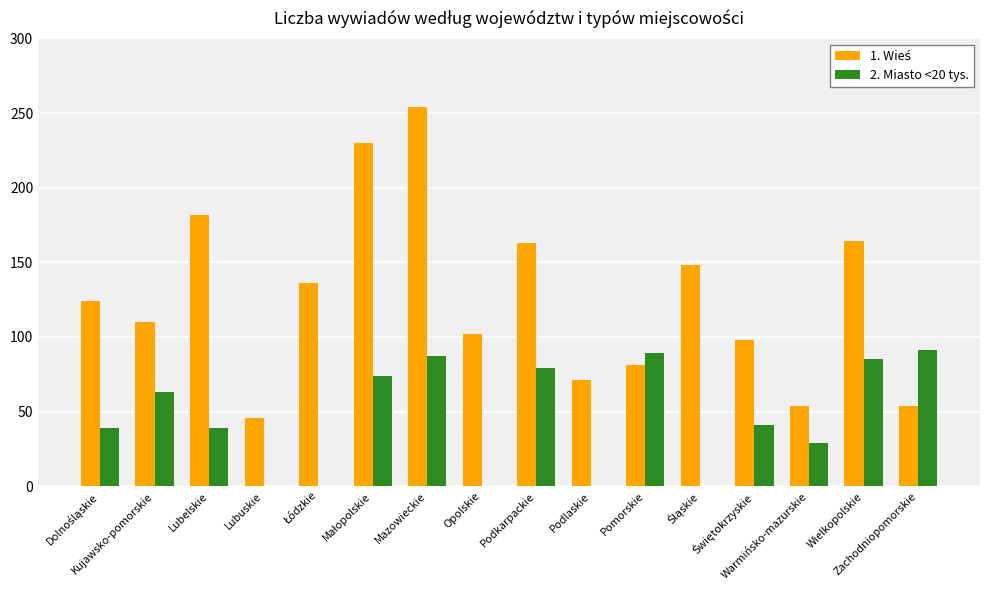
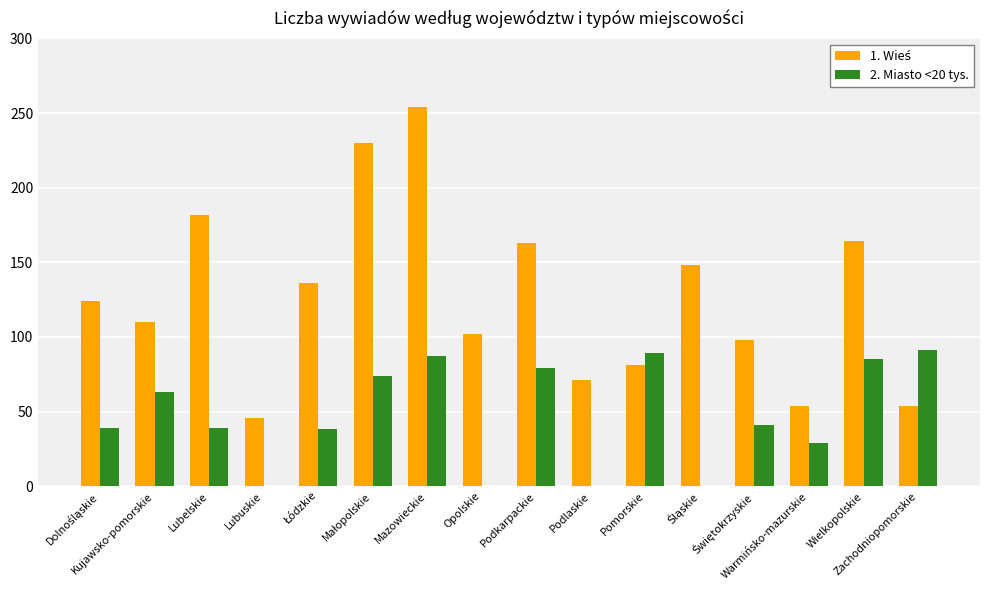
  {
    "1. Wieś": {
      "Dolnośląskie": 124,
      "Kujawsko-pomorskie": 110,
      "Lubelskie": 182,
      "Lubuskie": 46,
      "Łódzkie": 136,
      "Małopolskie": 230,
      "Mazowieckie": 254,
      "Opolskie": 102,
      "Podkarpackie": 163,
      "Podlaskie": 71,
      "Pomorskie": 81,
      "Śląskie": 148,
      "Świętokrzyskie": 98,
      "Warmińsko-mazurskie": 54,
      "Wielkopolskie": 164,
      "Zachodniopomorskie": 54
    },
    "2. Miasto <20 tys.": {
      "Dolnośląskie": 39,
      "Kujawsko-pomorskie": 63,
      "Lubelskie": 39,
      "Lubuskie": 0,
-     "Łódzkie": 0,
+     "Łódzkie": 38,
      "Małopolskie": 74,
      "Mazowieckie": 87,
      "Opolskie": 0,
      "Podkarpackie": 79,
      "Podlaskie": 0,
      "Pomorskie": 89,
      "Śląskie": 0,
      "Świętokrzyskie": 41,
      "Warmińsko-mazurskie": 29,
      "Wielkopolskie": 85,
      "Zachodniopomorskie": 91
    }
  }
